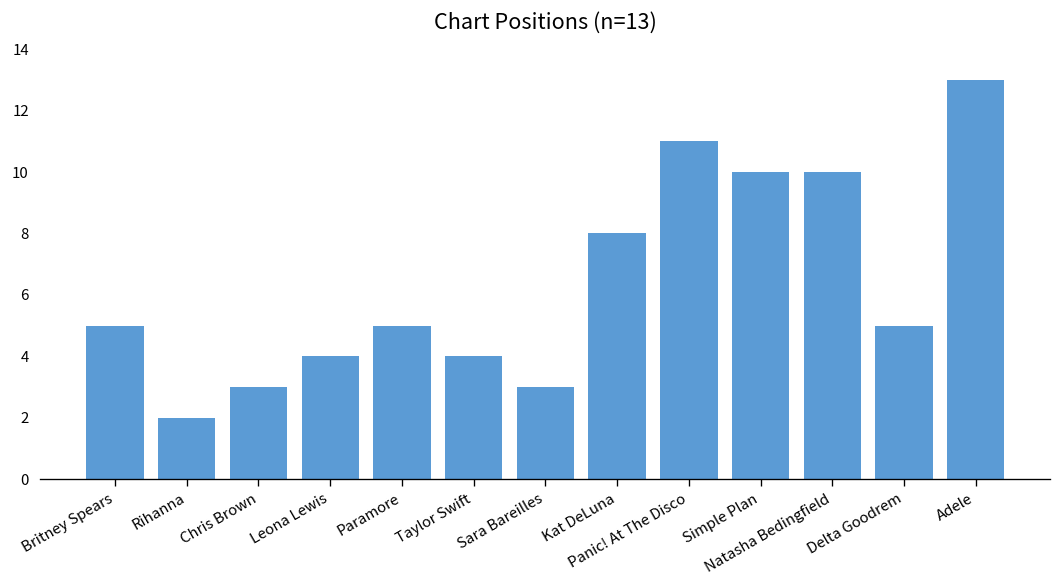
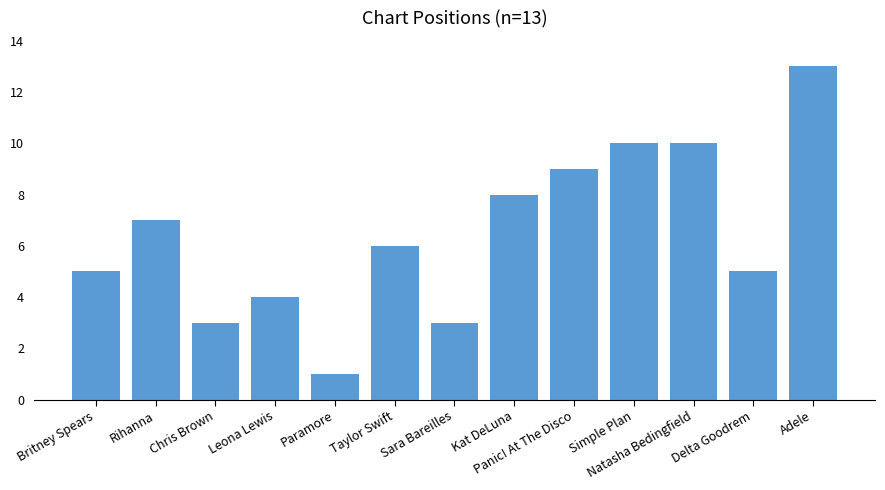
  {
    "Britney Spears": 5,
-   "Rihanna": 2,
+   "Rihanna": 7,
    "Chris Brown": 3,
    "Leona Lewis": 4,
-   "Paramore": 5,
-   "Taylor Swift": 4,
+   "Paramore": 1,
+   "Taylor Swift": 6,
    "Sara Bareilles": 3,
    "Kat DeLuna": 8,
-   "Panic! At The Disco": 11,
+   "Panic! At The Disco": 9,
    "Simple Plan": 10,
    "Natasha Bedingfield": 10,
    "Delta Goodrem": 5,
    "Adele": 13
  }
